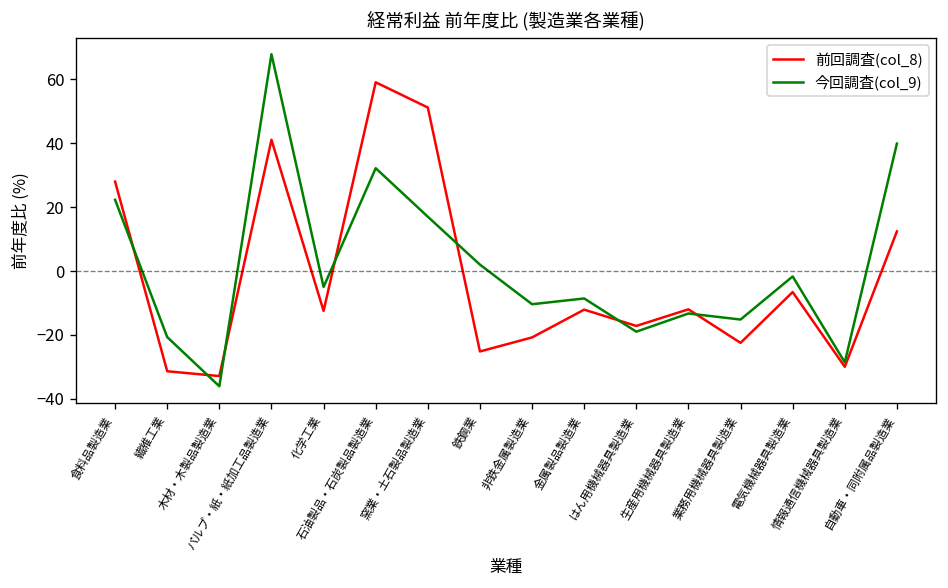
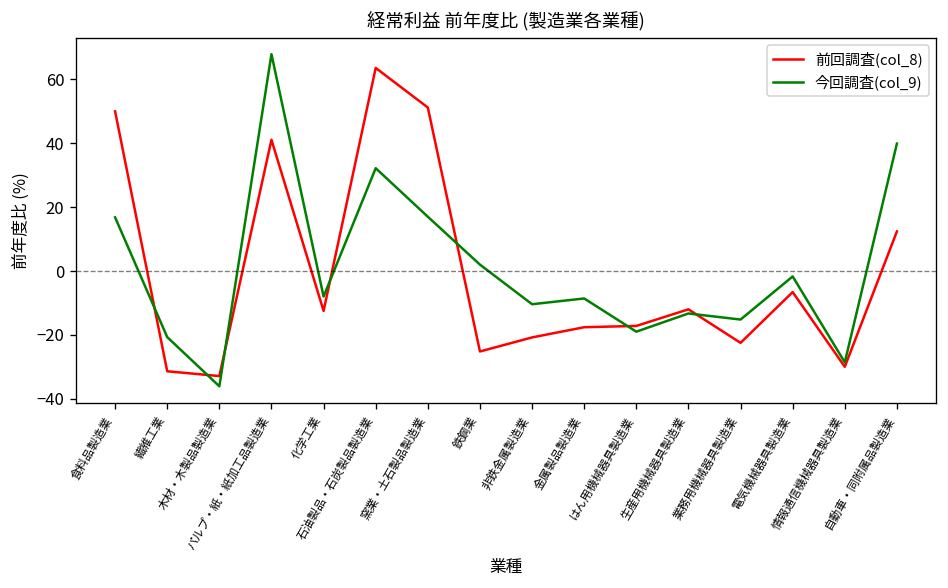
  {
    "前回調査(col_8)": {
-     "食料品製造業": 28,
+     "食料品製造業": 50,
      "繊維工業": -31,
      "木材・木製品製造業": -33,
      "パルプ・紙・紙加工品製造業": 41,
      "化学工業": -13,
-     "石油製品・石炭製品製造業": 59,
+     "石油製品・石炭製品製造業": 64,
      "窯業・土石製品製造業": 51,
      "鉄鋼業": -25,
      "非鉄金属製造業": -21,
-     "金属製品製造業": -12,
+     "金属製品製造業": -18,
      "はん用機械器具製造業": -17,
      "生産用機械器具製造業": -12,
      "業務用機械器具製造業": -23,
      "電気機械器具製造業": -7,
      "情報通信機械器具製造業": -30,
      "自動車・同附属品製造業": 12
    },
    "今回調査(col_9)": {
-     "食料品製造業": 22,
+     "食料品製造業": 17,
      "繊維工業": -21,
      "木材・木製品製造業": -36,
      "パルプ・紙・紙加工品製造業": 68,
-     "化学工業": -5,
+     "化学工業": -8,
      "石油製品・石炭製品製造業": 32,
      "窯業・土石製品製造業": 17,
      "鉄鋼業": 2,
      "非鉄金属製造業": -10,
      "金属製品製造業": -9,
      "はん用機械器具製造業": -19,
      "生産用機械器具製造業": -13,
      "業務用機械器具製造業": -15,
      "電気機械器具製造業": -2,
      "情報通信機械器具製造業": -29,
      "自動車・同附属品製造業": 40
    }
  }
